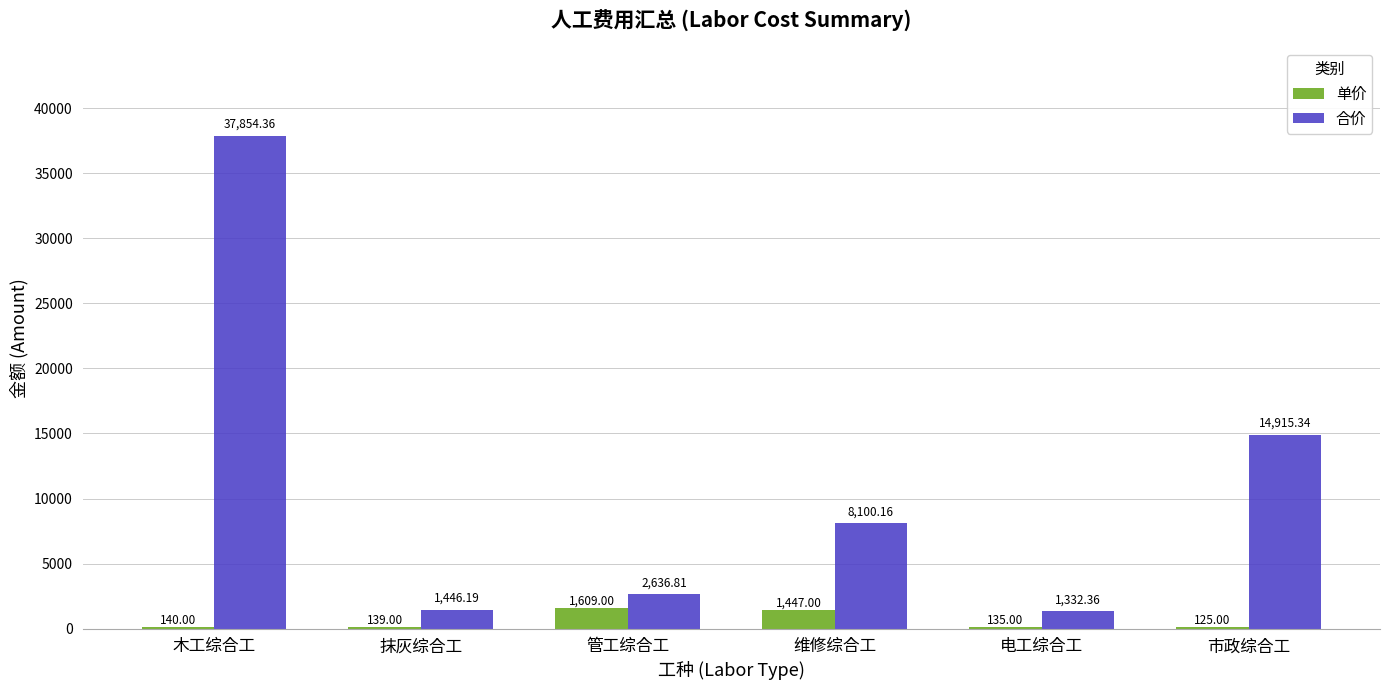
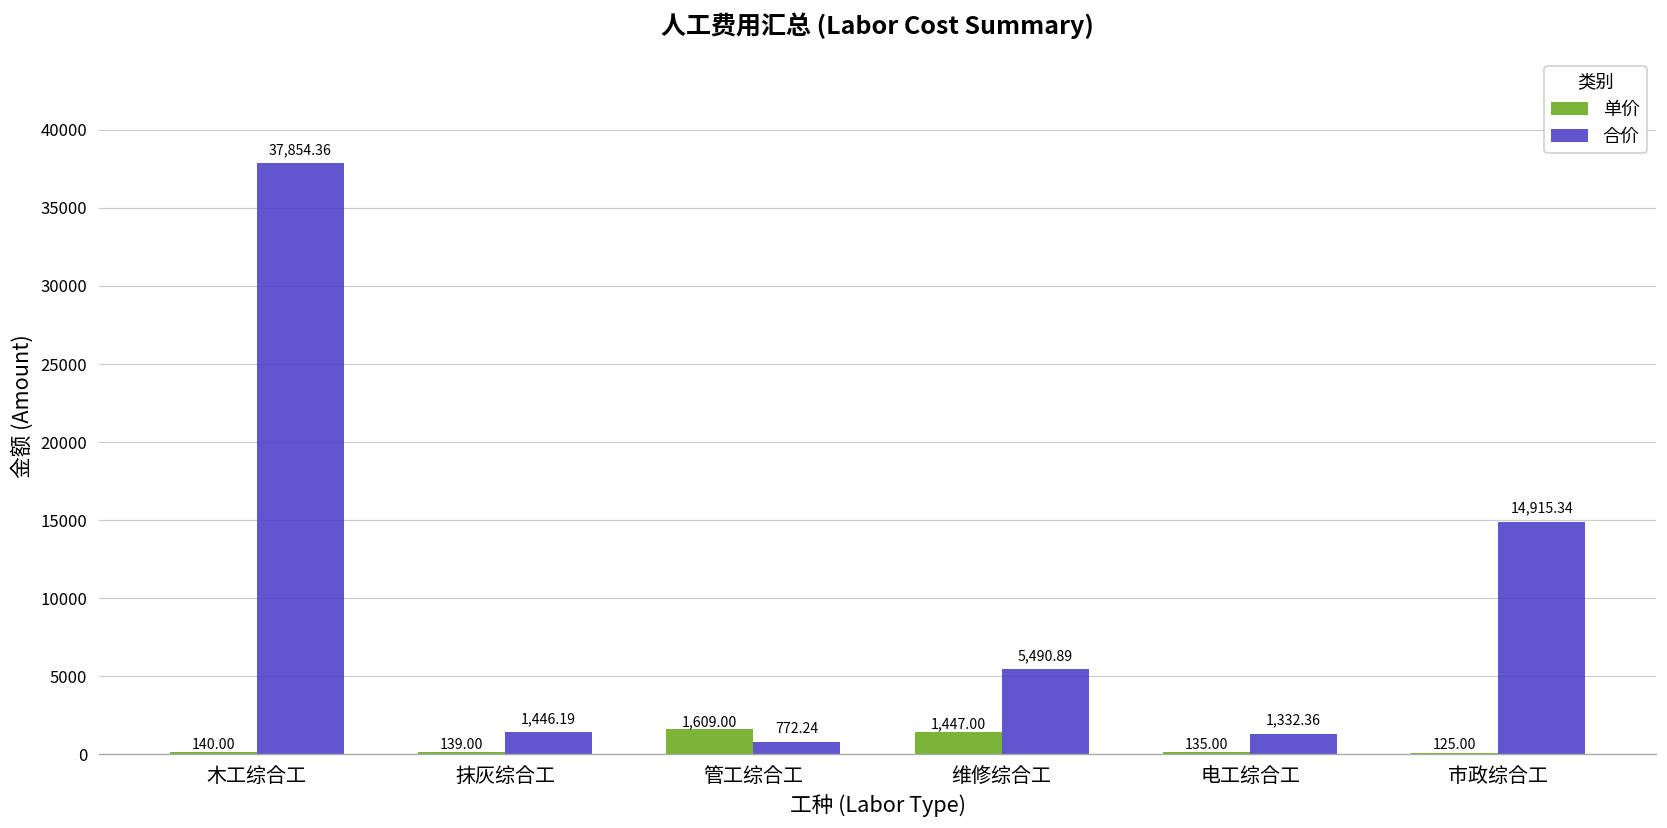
  {
    "单价": {
      "木工综合工": "140.00",
      "抹灰综合工": "139.00",
      "管工综合工": "1,609.00",
      "维修综合工": "1,447.00",
      "电工综合工": "135.00",
      "市政综合工": "125.00"
    },
    "合价": {
      "木工综合工": "37,854.36",
      "抹灰综合工": "1,446.19",
-     "管工综合工": "2,636.81",
-     "维修综合工": "8,100.16",
+     "管工综合工": "772.24",
+     "维修综合工": "5,490.89",
      "电工综合工": "1,332.36",
      "市政综合工": "14,915.34"
    }
  }
